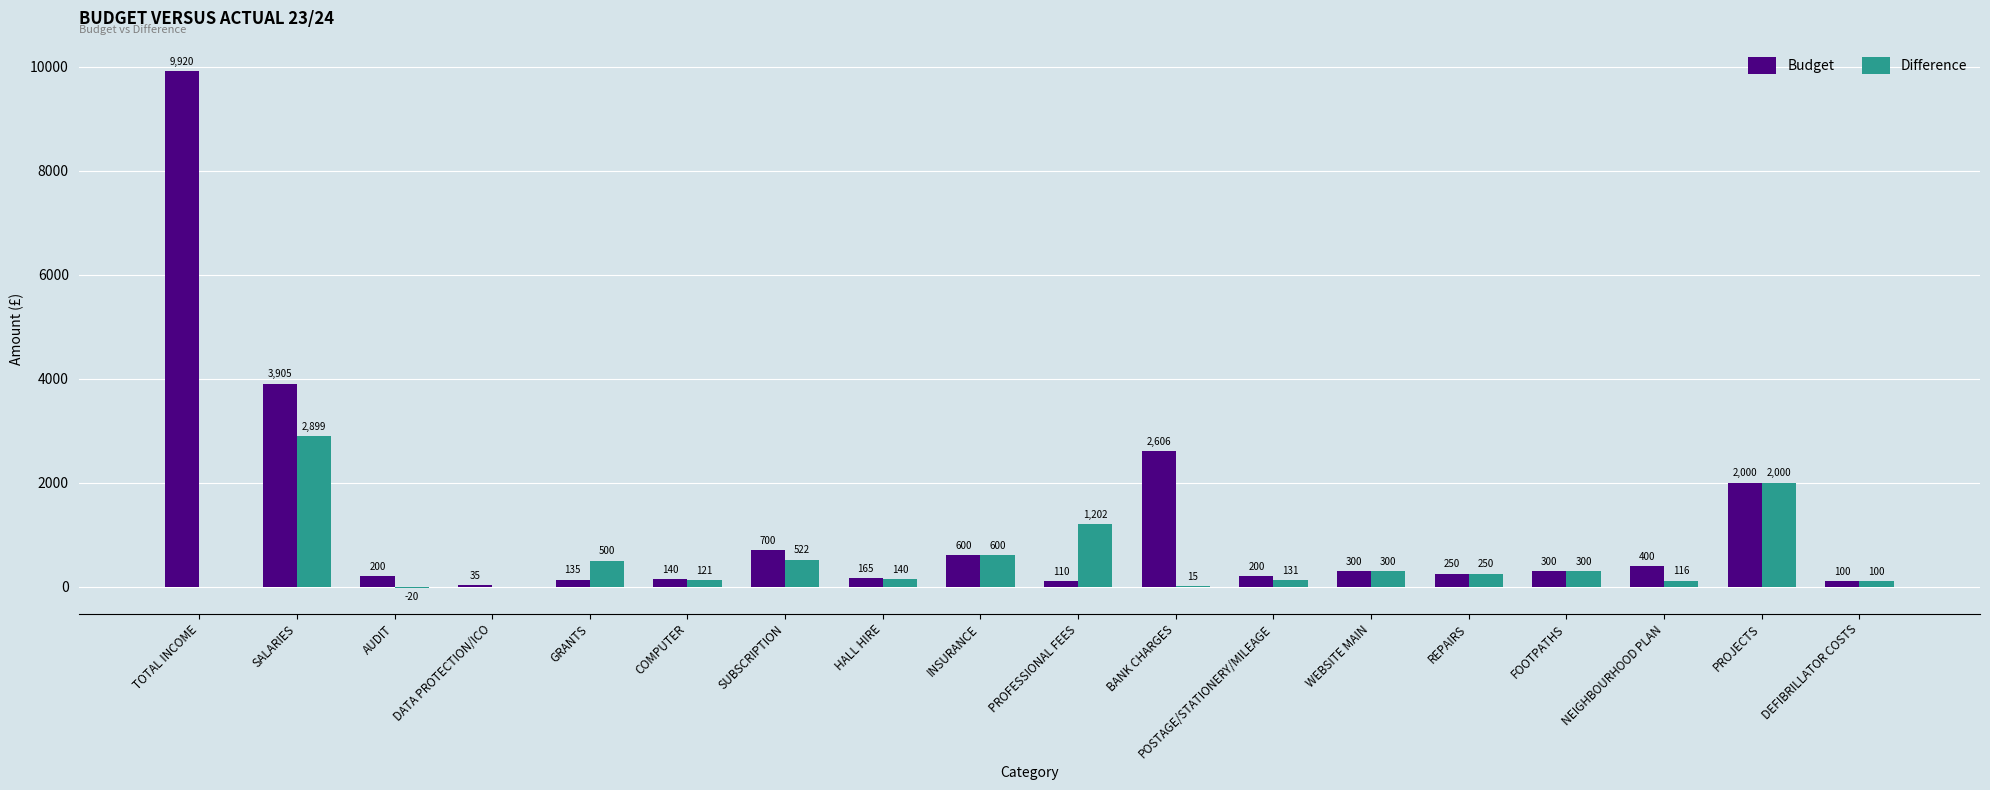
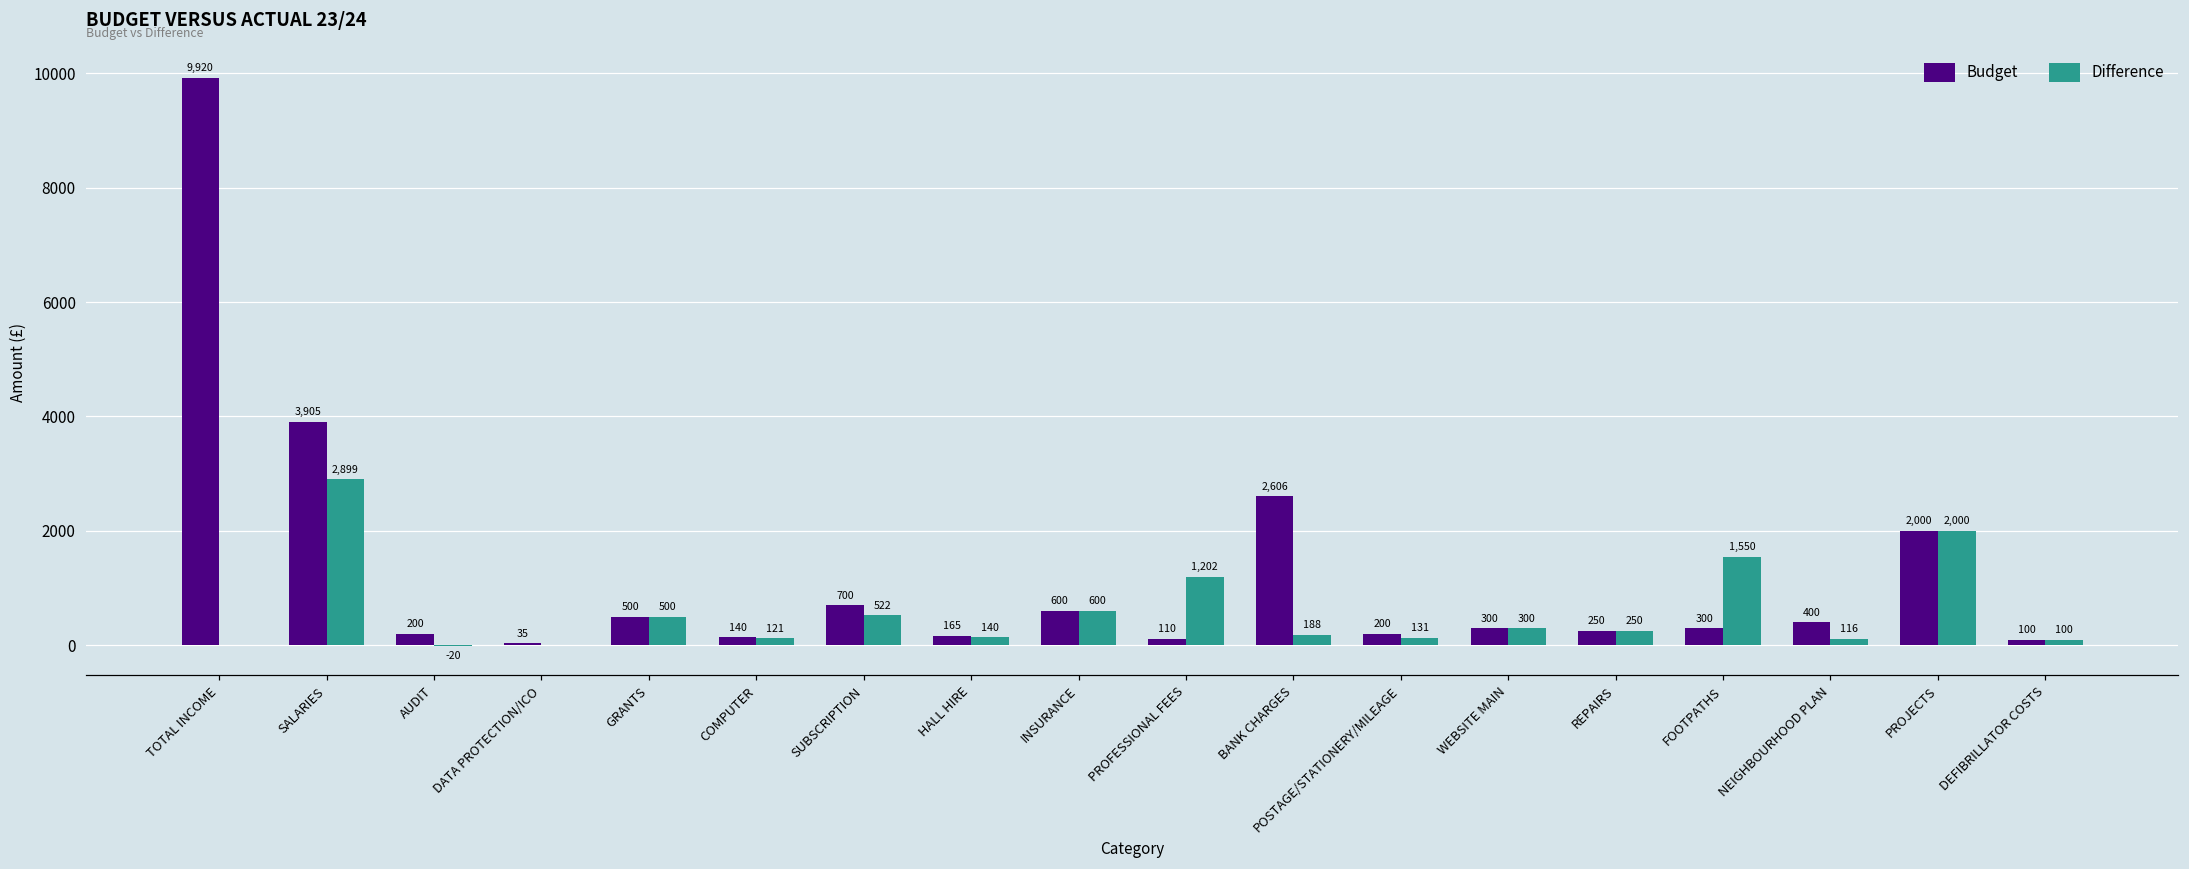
  {
    "Budget": {
      "TOTAL INCOME": "9,920",
      "SALARIES": "3,905",
      "AUDIT": "200",
      "DATA PROTECTION/ICO": "35",
-     "GRANTS": "135",
+     "GRANTS": "500",
      "COMPUTER": "140",
      "SUBSCRIPTION": "700",
      "HALL HIRE": "165",
      "INSURANCE": "600",
      "PROFESSIONAL FEES": "110",
      "BANK CHARGES": "2,606",
      "POSTAGE/STATIONERY/MILEAGE": "200",
      "WEBSITE MAIN": "300",
      "REPAIRS": "250",
      "FOOTPATHS": "300",
      "NEIGHBOURHOOD PLAN": "400",
      "PROJECTS": "2,000",
      "DEFIBRILLATOR COSTS": "100"
    },
    "Difference": {
      "SALARIES": "2,899",
      "AUDIT": "-20",
      "GRANTS": "500",
      "COMPUTER": "121",
      "SUBSCRIPTION": "522",
      "HALL HIRE": "140",
      "INSURANCE": "600",
      "PROFESSIONAL FEES": "1,202",
-     "BANK CHARGES": "15",
+     "BANK CHARGES": "188",
      "POSTAGE/STATIONERY/MILEAGE": "131",
      "WEBSITE MAIN": "300",
      "REPAIRS": "250",
-     "FOOTPATHS": "300",
+     "FOOTPATHS": "1,550",
      "NEIGHBOURHOOD PLAN": "116",
      "PROJECTS": "2,000",
      "DEFIBRILLATOR COSTS": "100"
    }
  }
